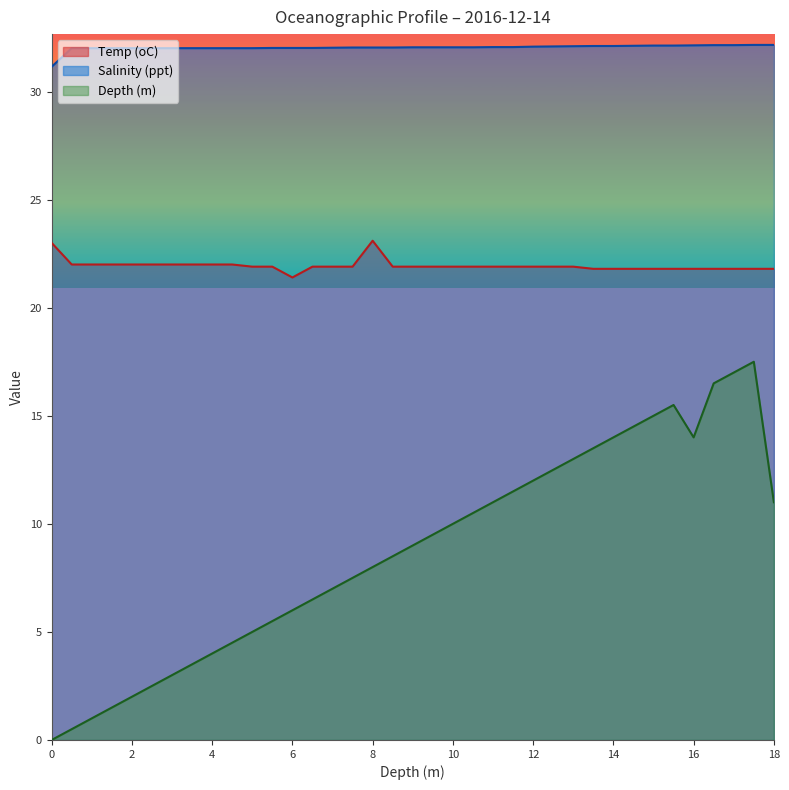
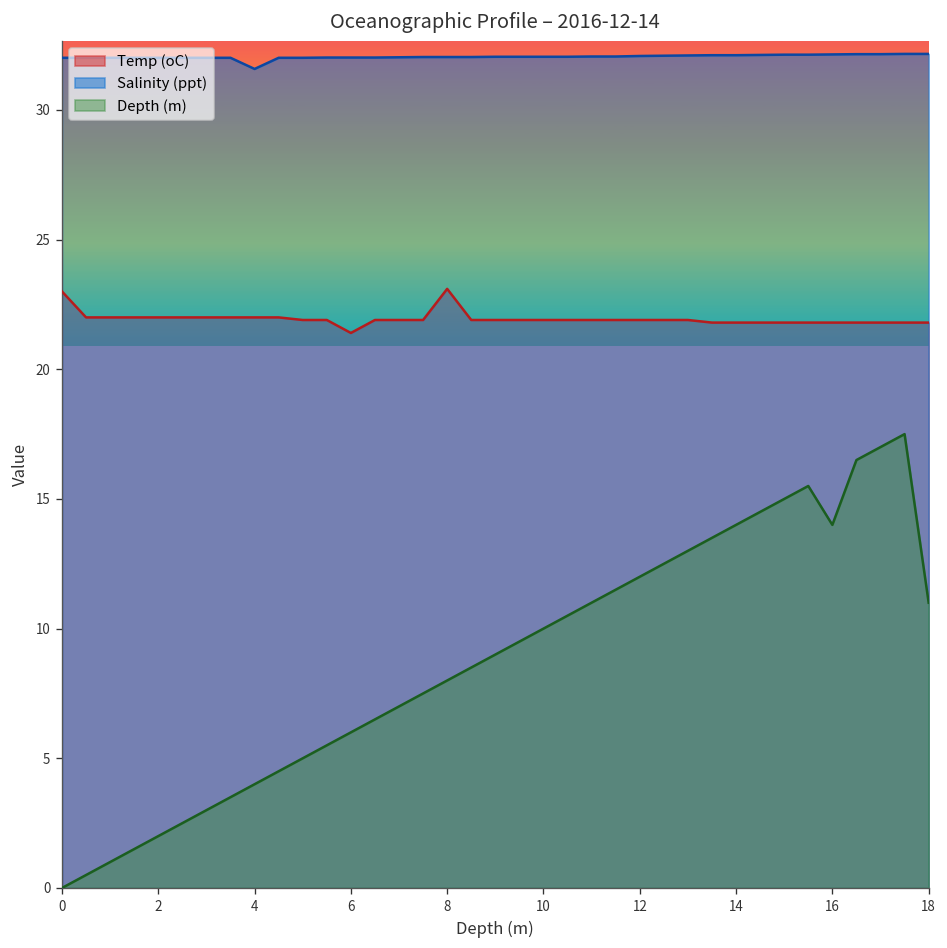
  {
    "Temp (oC)": {
      "0": 23.0,
      "2": 22.0,
      "4": 22.0,
      "6": 21.4,
      "8": 23.1,
      "10": 21.9,
      "12": 21.9,
      "14": 21.8,
      "16": 21.8,
      "18": 21.8
    },
    "Salinity (ppt)": {
-     "0": 31.2,
-     "4": 32.0,
+     "0": 32.0,
+     "4": 31.6,
      "6": 32.0,
      "8": 32.0,
      "10": 32.1,
      "12": 32.1,
      "14": 32.1,
      "16": 32.1,
      "18": 32.2
    },
    "Depth (m)": {
      "0": 0.0,
      "2": 2.0,
      "4": 4.0,
      "6": 6.0,
      "8": 8.0,
      "10": 10.0,
      "12": 12.0,
      "14": 14.0,
      "16": 14.0,
      "18": 11.0
    }
  }
